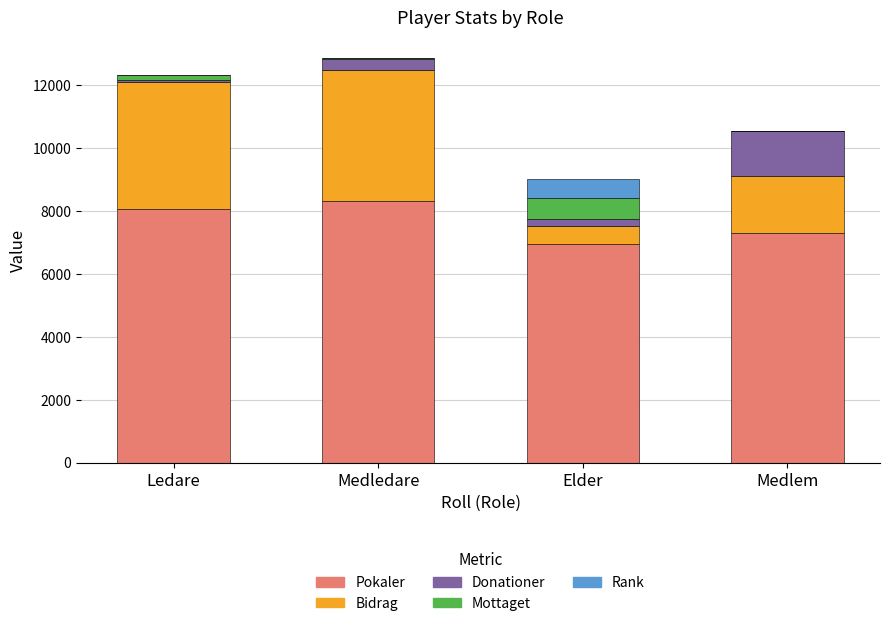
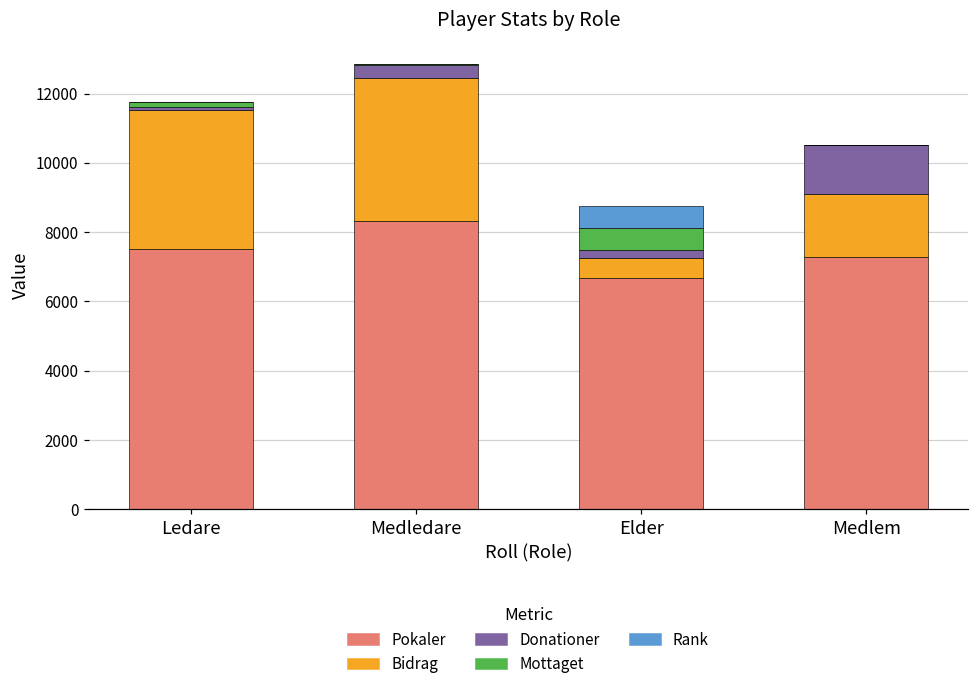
  {
    "Pokaler": {
-     "Ledare": 8000,
+     "Ledare": 7500,
      "Medledare": 8300,
-     "Elder": 6900,
+     "Elder": 6700,
      "Medlem": 7300
    },
    "Bidrag": {
      "Ledare": 4000,
      "Medledare": 4200,
      "Elder": 600,
      "Medlem": 1800
    },
    "Donationer": {
      "Medledare": 400,
      "Elder": 200,
      "Medlem": 1400
    },
    "Mottaget": {
      "Ledare": 200,
      "Elder": 700,
      "Medlem": 0
    },
    "Rank": {
      "Elder": 600
    }
  }
